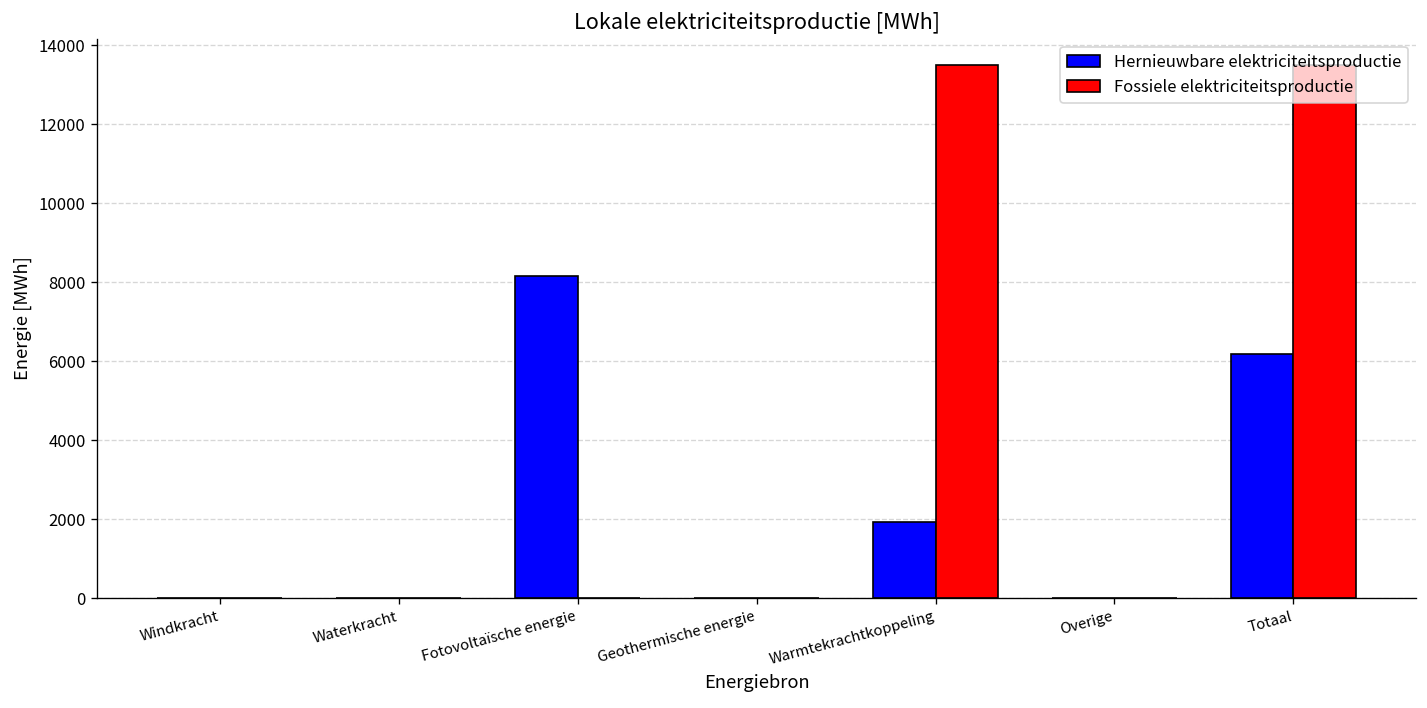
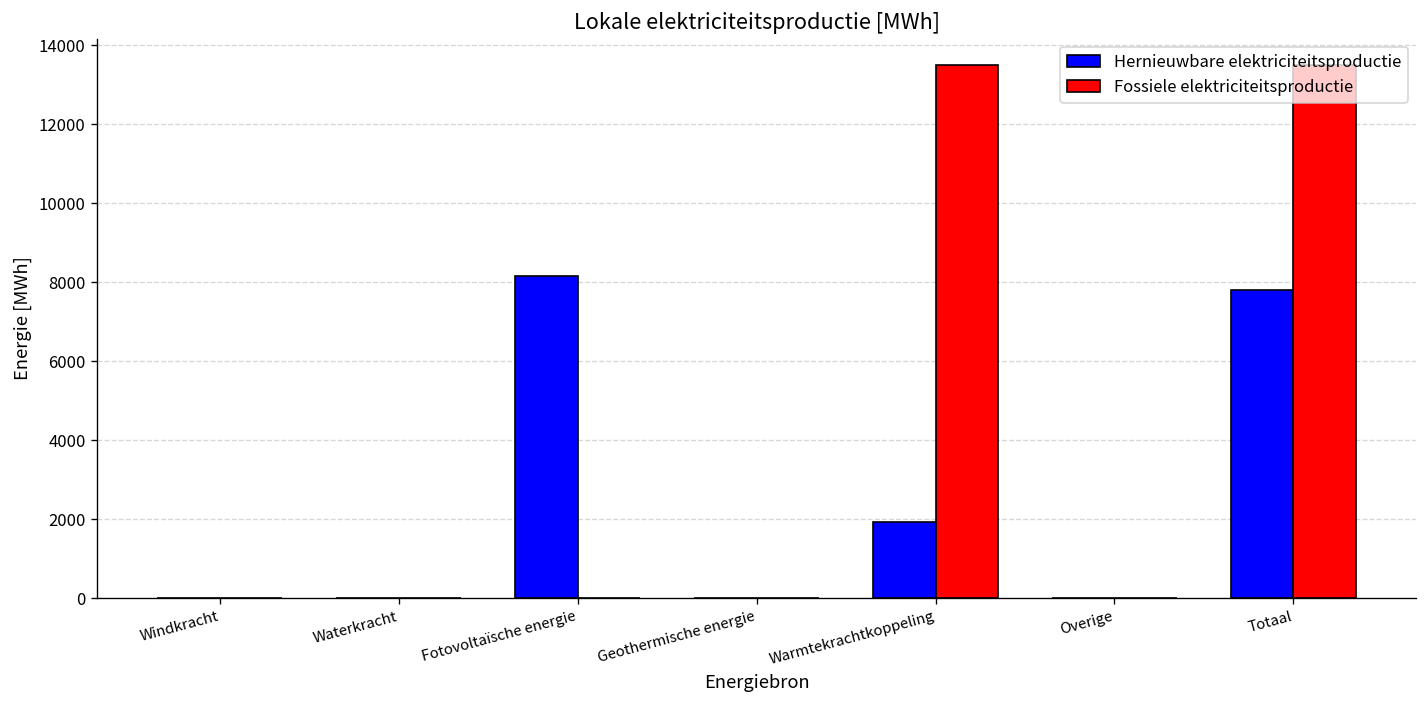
  {
    "Hernieuwbare elektriciteitsproductie": {
      "Windkracht": 0,
      "Waterkracht": 0,
      "Fotovoltaïsche energie": 8200,
      "Geothermische energie": 0,
      "Warmtekrachtkoppeling": 1900,
      "Overige": 0,
-     "Totaal": 6200
+     "Totaal": 7800
    },
    "Fossiele elektriciteitsproductie": {
      "Windkracht": 0,
      "Waterkracht": 0,
      "Fotovoltaïsche energie": 0,
      "Geothermische energie": 0,
      "Warmtekrachtkoppeling": 13500,
      "Overige": 0
    }
  }
